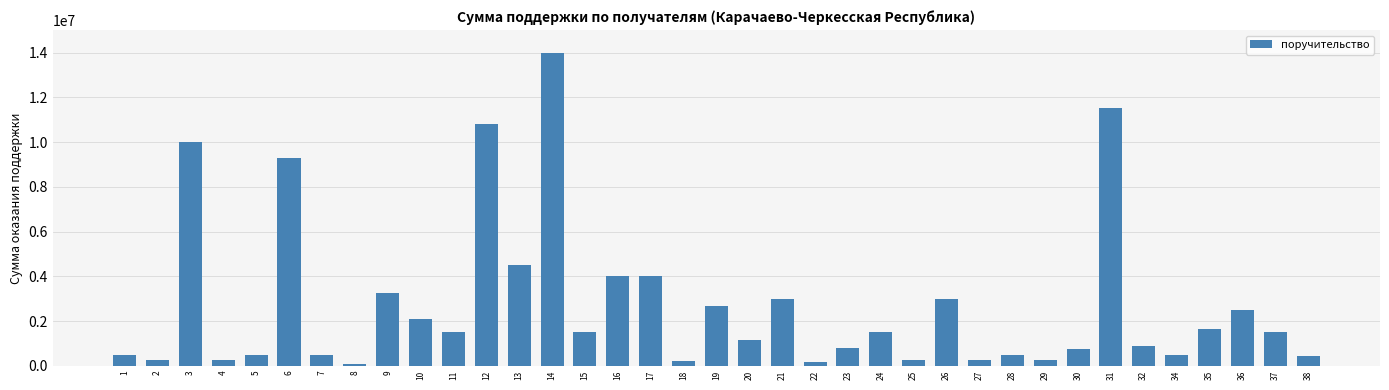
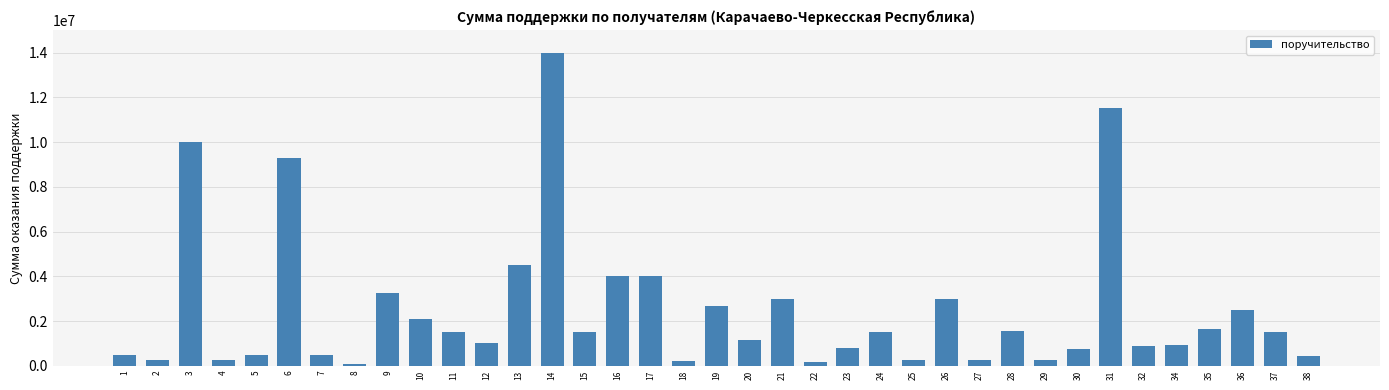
  {
    "1": 500000,
    "2": 300000,
    "3": 10000000,
    "4": 300000,
    "5": 500000,
    "6": 9300000,
    "7": 500000,
    "9": 3300000,
    "10": 2100000,
    "11": 1500000,
-   "12": 10800000,
+   "12": 1000000,
    "13": 4500000,
    "14": 14000000,
    "15": 1500000,
    "16": 4000000,
    "17": 4000000,
    "18": 200000,
    "19": 2600000,
    "20": 1200000,
    "21": 3000000,
    "22": 200000,
    "23": 800000,
    "24": 1500000,
    "25": 300000,
    "26": 3000000,
    "27": 300000,
-   "28": 500000,
+   "28": 1500000,
    "29": 300000,
    "30": 800000,
    "31": 11500000,
    "32": 900000,
-   "34": 500000,
+   "34": 900000,
    "35": 1700000,
    "36": 2500000,
    "37": 1500000,
    "38": 400000
  }
